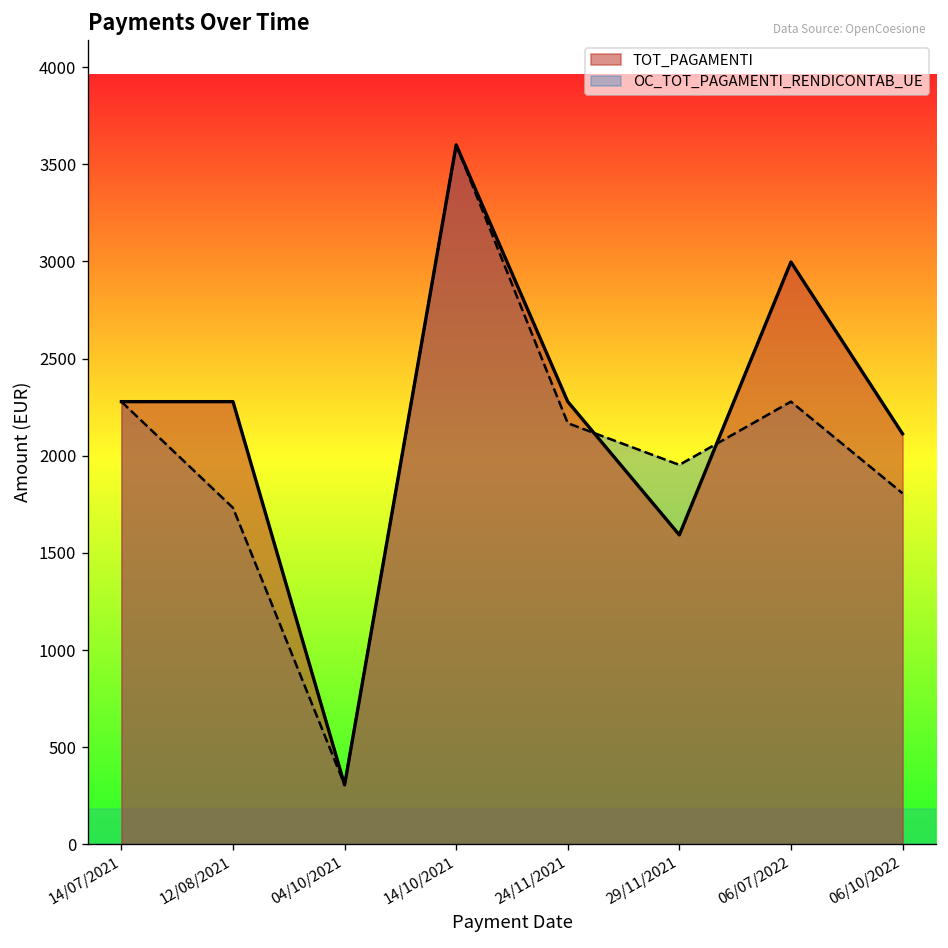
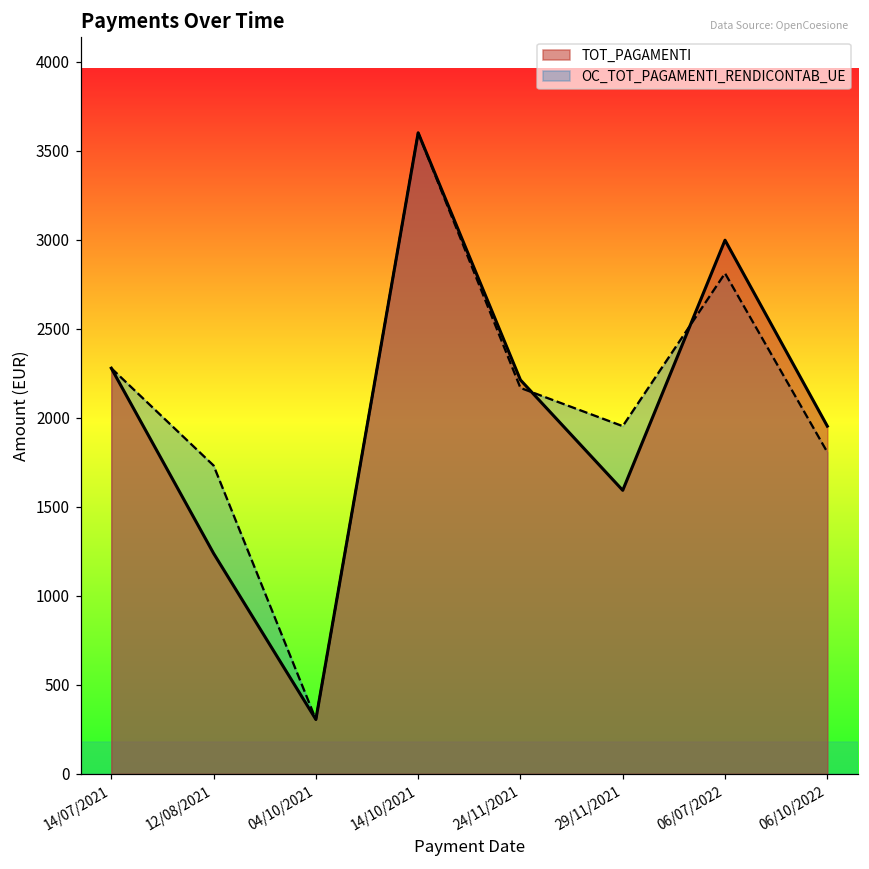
  {
    "TOT_PAGAMENTI": {
-     "12/08/2021": 2280,
-     "24/11/2021": 2280,
+     "12/08/2021": 1240,
+     "24/11/2021": 2210,
      "29/11/2021": 1590,
      "06/07/2022": 3000,
-     "06/10/2022": 2110
+     "06/10/2022": 1950
    },
    "OC_TOT_PAGAMENTI_RENDICONTAB_UE": {
      "12/08/2021": 1730,
      "24/11/2021": 2170,
      "29/11/2021": 1950,
-     "06/07/2022": 2280,
+     "06/07/2022": 2810,
      "06/10/2022": 1810
    }
  }
